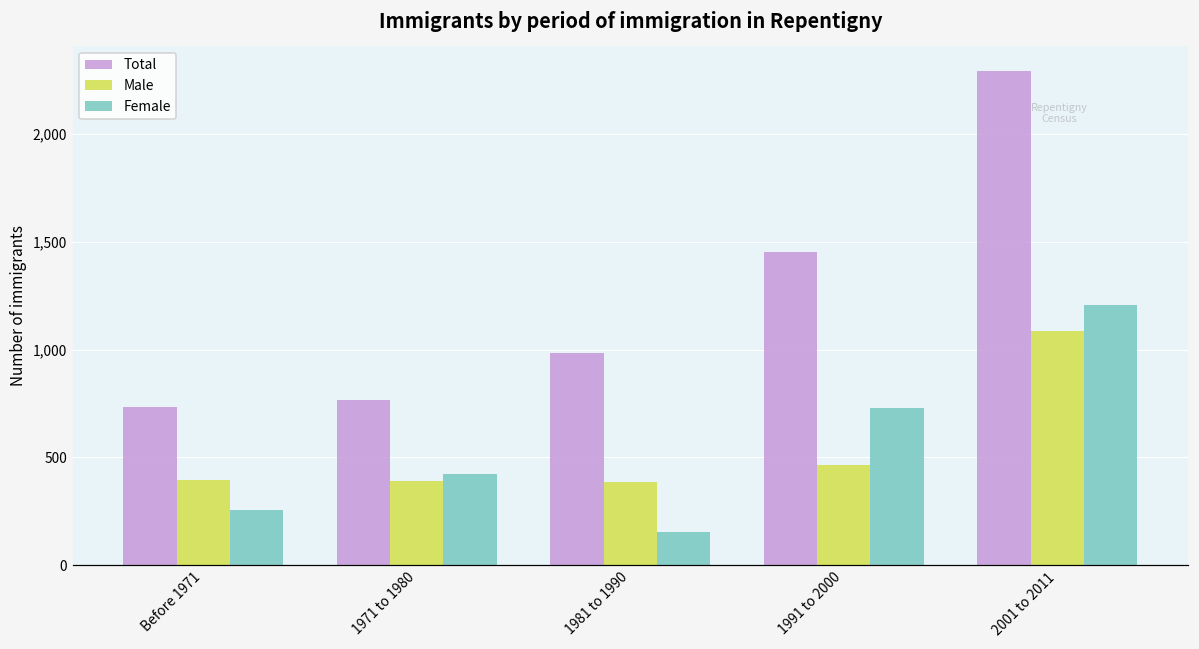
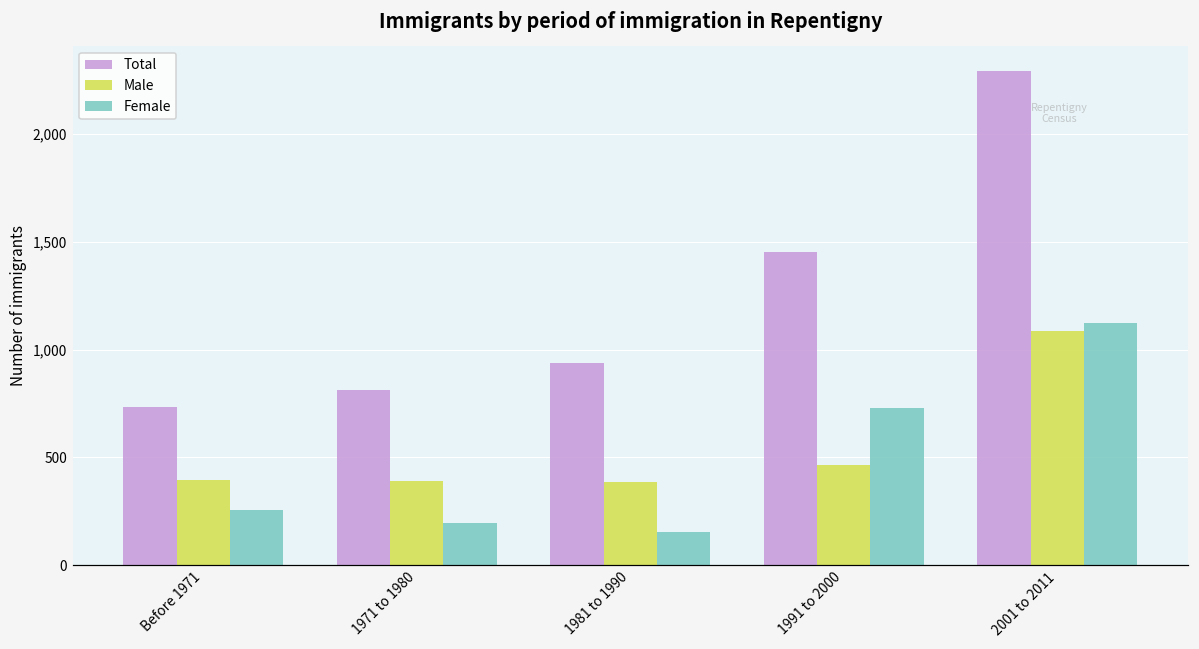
  {
    "Total": {
      "Before 1971": "740",
-     "1971 to 1980": "770",
-     "1981 to 1990": "980",
+     "1971 to 1980": "820",
+     "1981 to 1990": "940",
      "1991 to 2000": "1,460",
      "2001 to 2011": "2,300"
    },
    "Male": {
      "Before 1971": "400",
      "1971 to 1980": "390",
      "1981 to 1990": "380",
      "1991 to 2000": "470",
      "2001 to 2011": "1,090"
    },
    "Female": {
      "Before 1971": "260",
-     "1971 to 1980": "430",
+     "1971 to 1980": "200",
      "1981 to 1990": "160",
      "1991 to 2000": "730",
-     "2001 to 2011": "1,210"
+     "2001 to 2011": "1,120"
    }
  }
